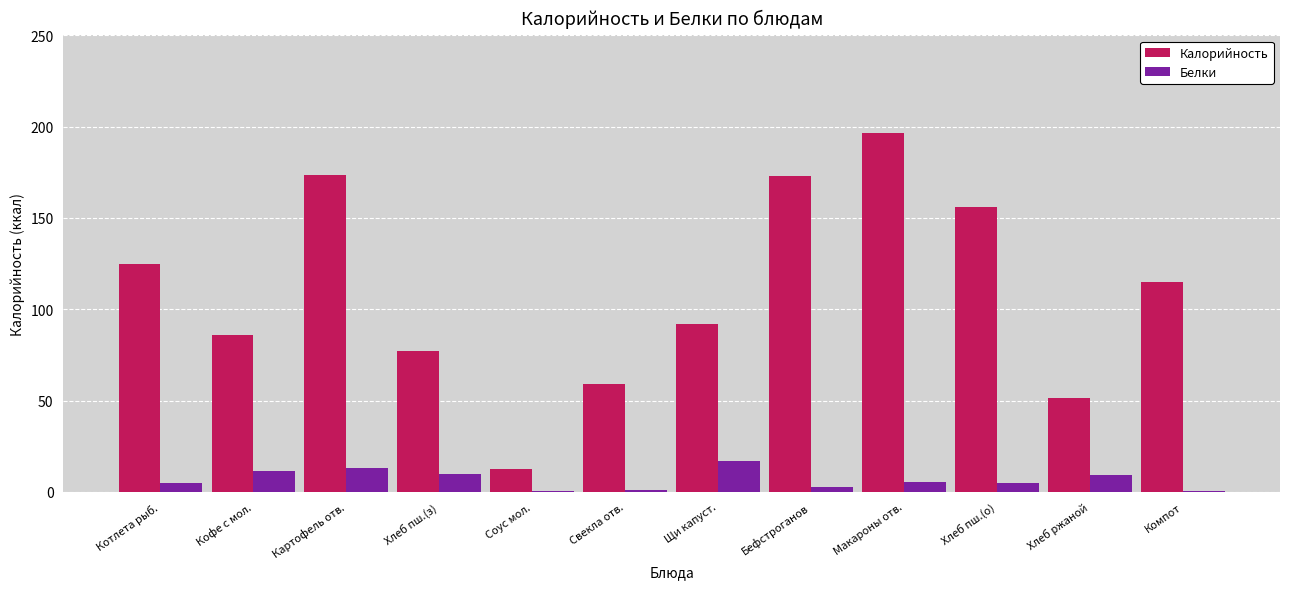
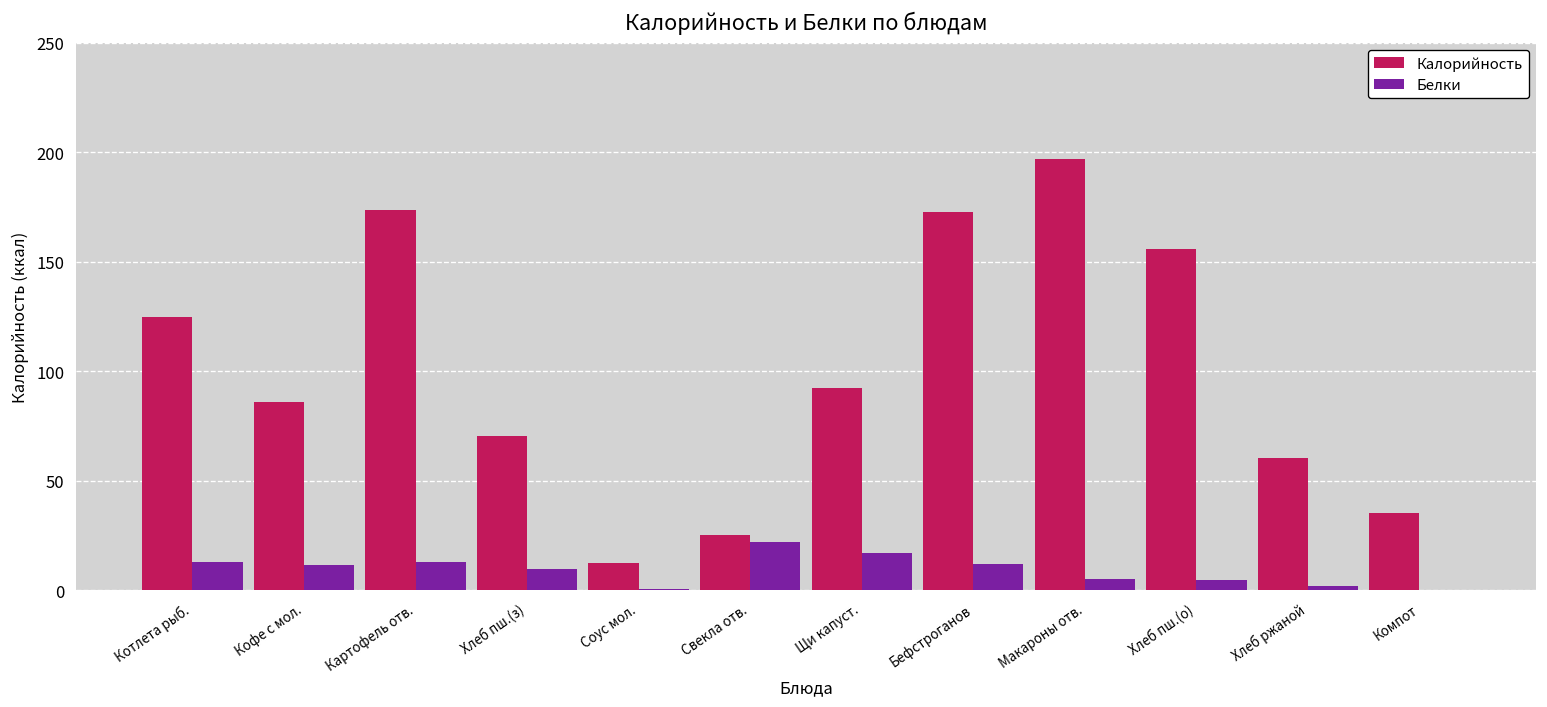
  {
    "Калорийность": {
      "Котлета рыб.": 125,
      "Кофе с мол.": 86,
      "Картофель отв.": 174,
-     "Хлеб пш.(з)": 77,
+     "Хлеб пш.(з)": 70,
      "Соус мол.": 13,
-     "Свекла отв.": 59,
+     "Свекла отв.": 25,
      "Щи капуст.": 92,
      "Бефстроганов": 173,
      "Макароны отв.": 197,
      "Хлеб пш.(о)": 156,
-     "Хлеб ржаной": 51,
-     "Компот": 115
+     "Хлеб ржаной": 60,
+     "Компот": 35
    },
    "Белки": {
-     "Котлета рыб.": 5,
+     "Котлета рыб.": 13,
      "Кофе с мол.": 12,
      "Картофель отв.": 13,
      "Хлеб пш.(з)": 10,
-     "Свекла отв.": 1,
+     "Свекла отв.": 22,
      "Щи капуст.": 17,
-     "Бефстроганов": 3,
+     "Бефстроганов": 12,
      "Макароны отв.": 5,
      "Хлеб пш.(о)": 5,
-     "Хлеб ржаной": 9
+     "Хлеб ржаной": 2
    }
  }
